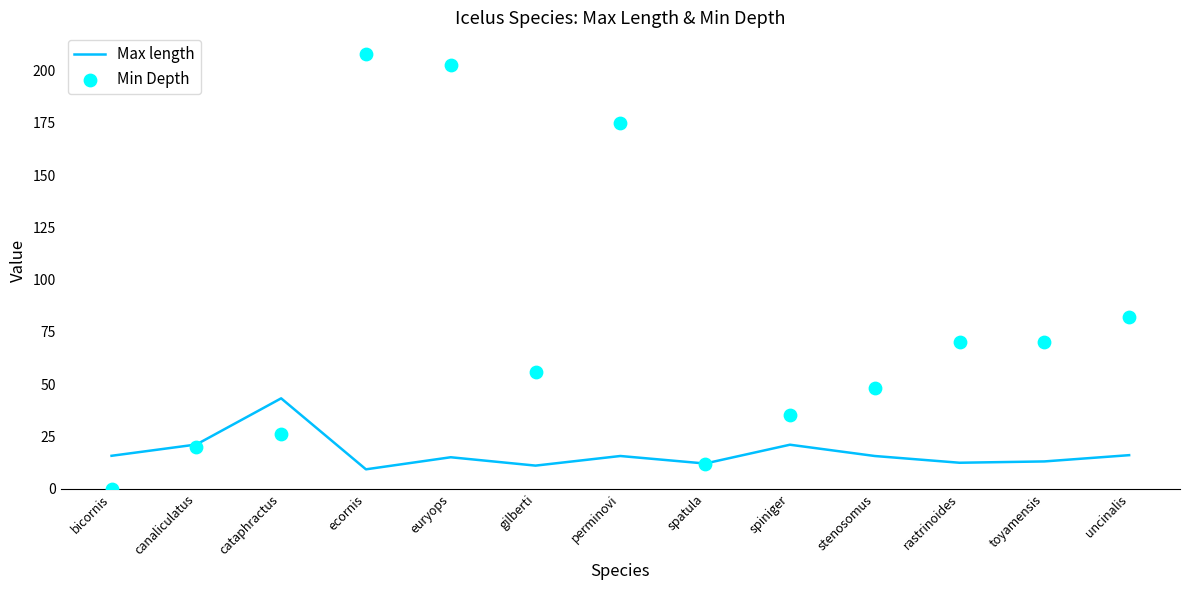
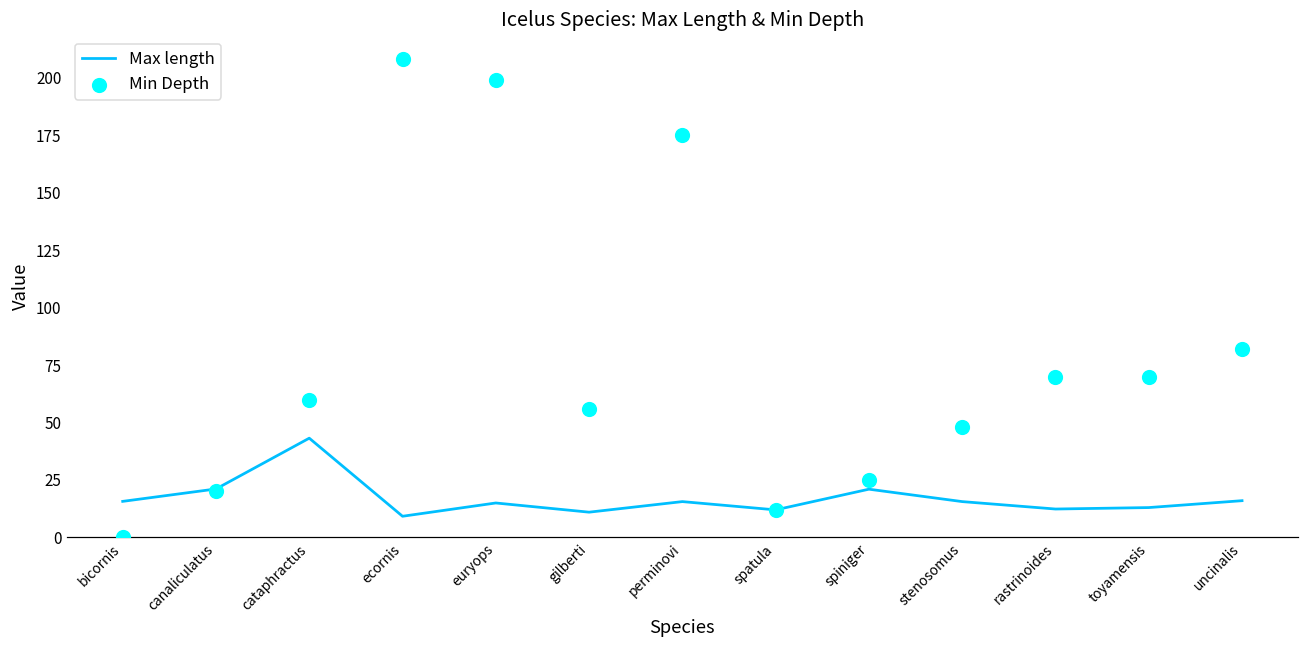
  {
    "Max length": {
      "bicornis": 16,
      "cataphractus": 43,
      "ecornis": 9,
      "euryops": 15,
      "gilberti": 11,
      "perminovi": 16,
      "spiniger": 21,
      "stenosomus": 16,
      "rastrinoides": 12,
      "toyamensis": 13,
      "uncinalis": 16
    },
    "Min Depth": {
-     "cataphractus": 26,
-     "euryops": 203,
-     "spiniger": 35
+     "cataphractus": 60,
+     "euryops": 199,
+     "spiniger": 25
    }
  }
